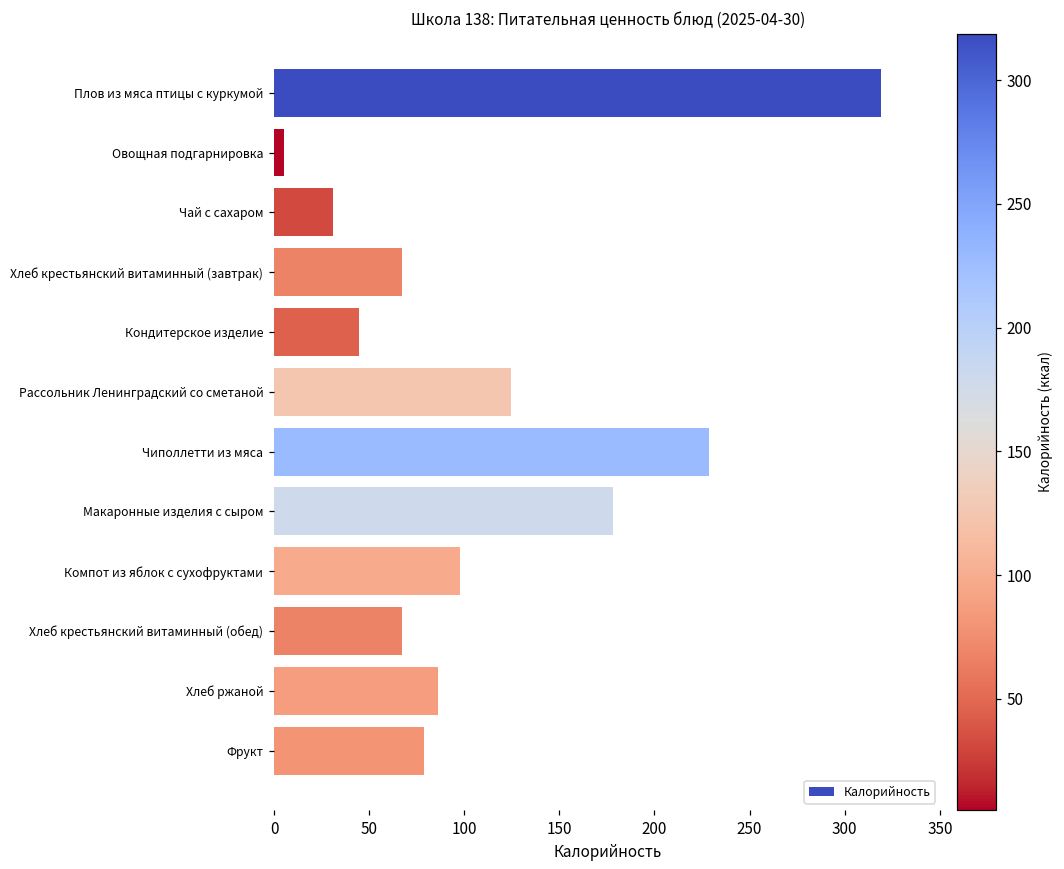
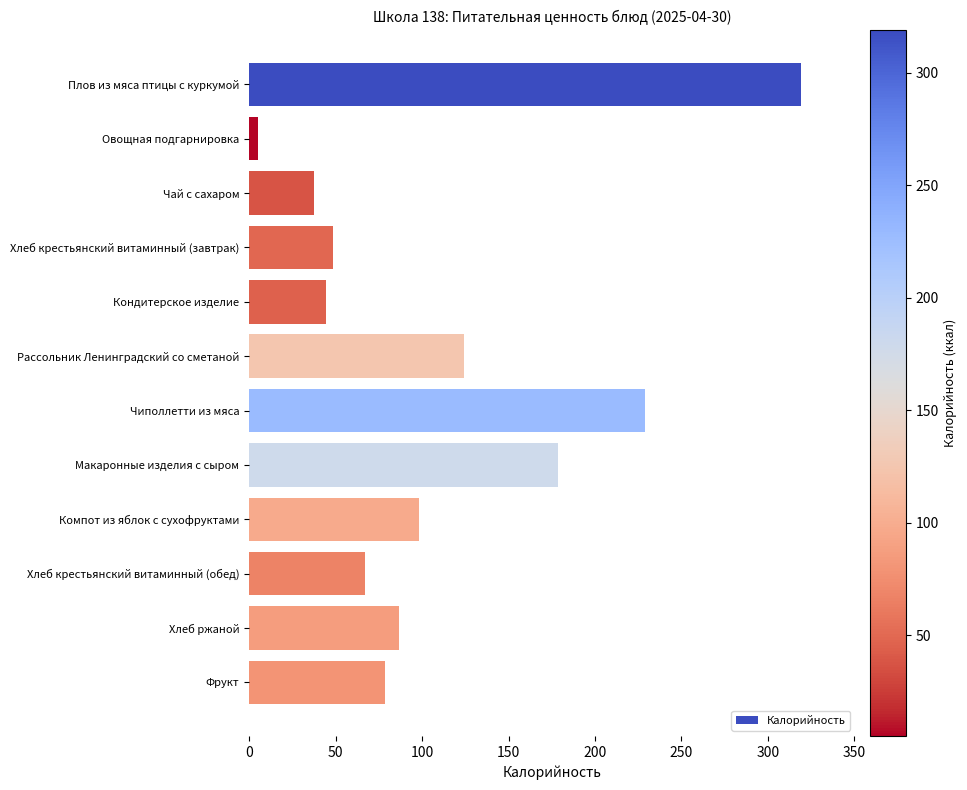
  {
    "Плов из мяса птицы с куркумой": 319,
    "Овощная подгарнировка": 5,
-   "Чай с сахаром": 31,
-   "Хлеб крестьянский витаминный (завтрак)": 67,
+   "Чай с сахаром": 38,
+   "Хлеб крестьянский витаминный (завтрак)": 48,
    "Кондитерское изделие": 45,
    "Рассольник Ленинградский со сметаной": 124,
    "Чиполлетти из мяса": 229,
    "Макаронные изделия с сыром": 178,
    "Компот из яблок с сухофруктами": 98,
    "Хлеб крестьянский витаминный (обед)": 67,
    "Хлеб ржаной": 86,
    "Фрукт": 79
  }
